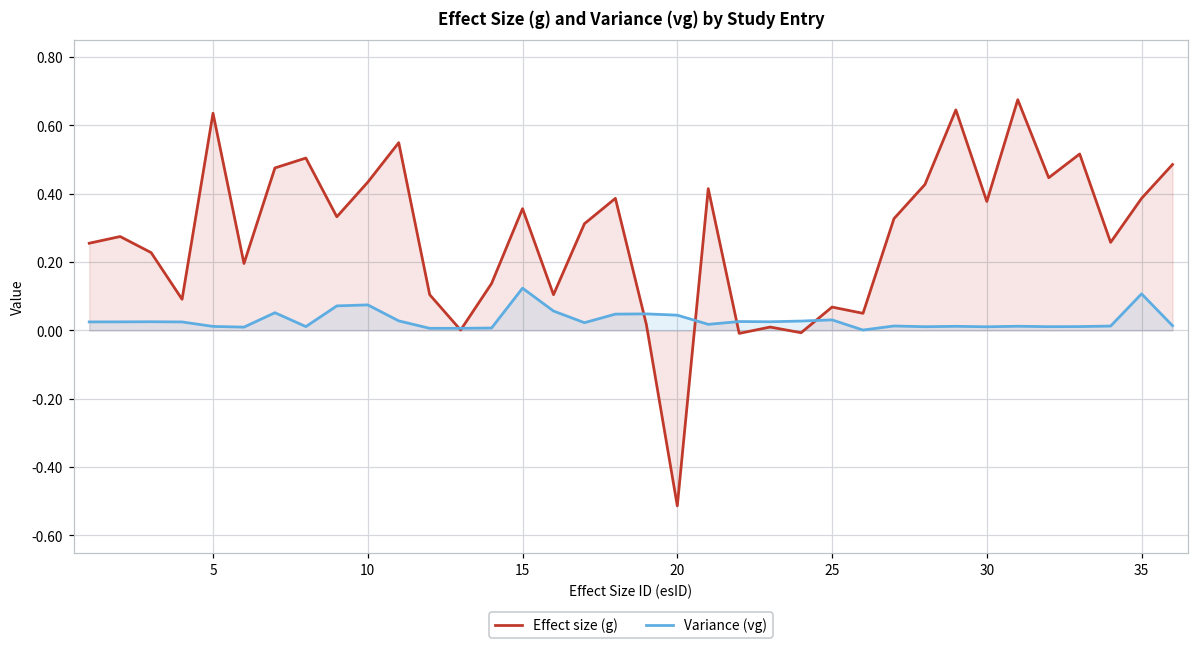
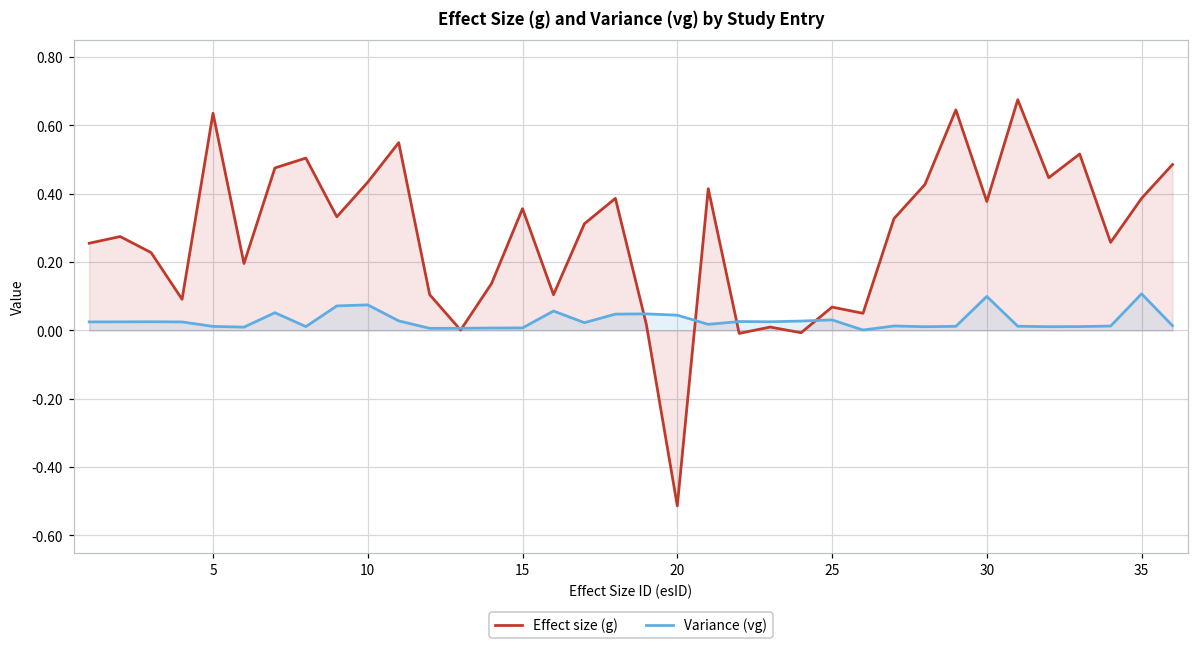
  {
    "Variance (vg)": {
      "5": 0.01,
      "10": 0.07,
-     "15": 0.12,
+     "15": 0.01,
      "20": 0.04,
      "25": 0.03,
-     "30": 0.01,
+     "30": 0.10,
      "35": 0.11
    }
  }
